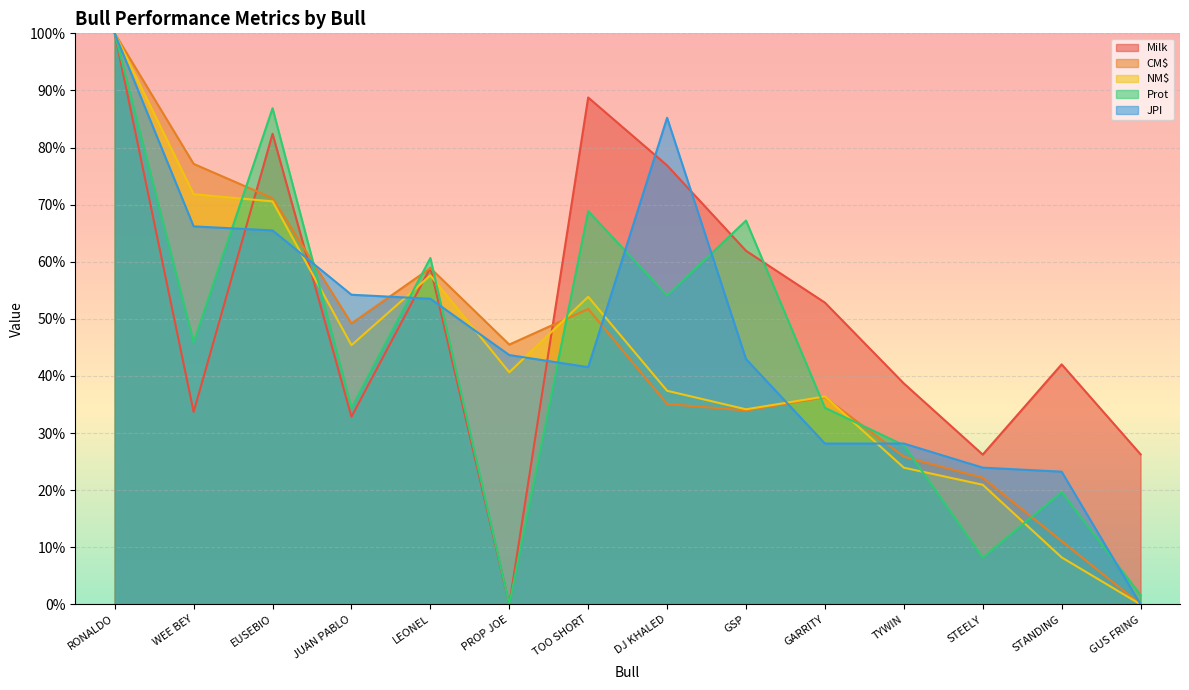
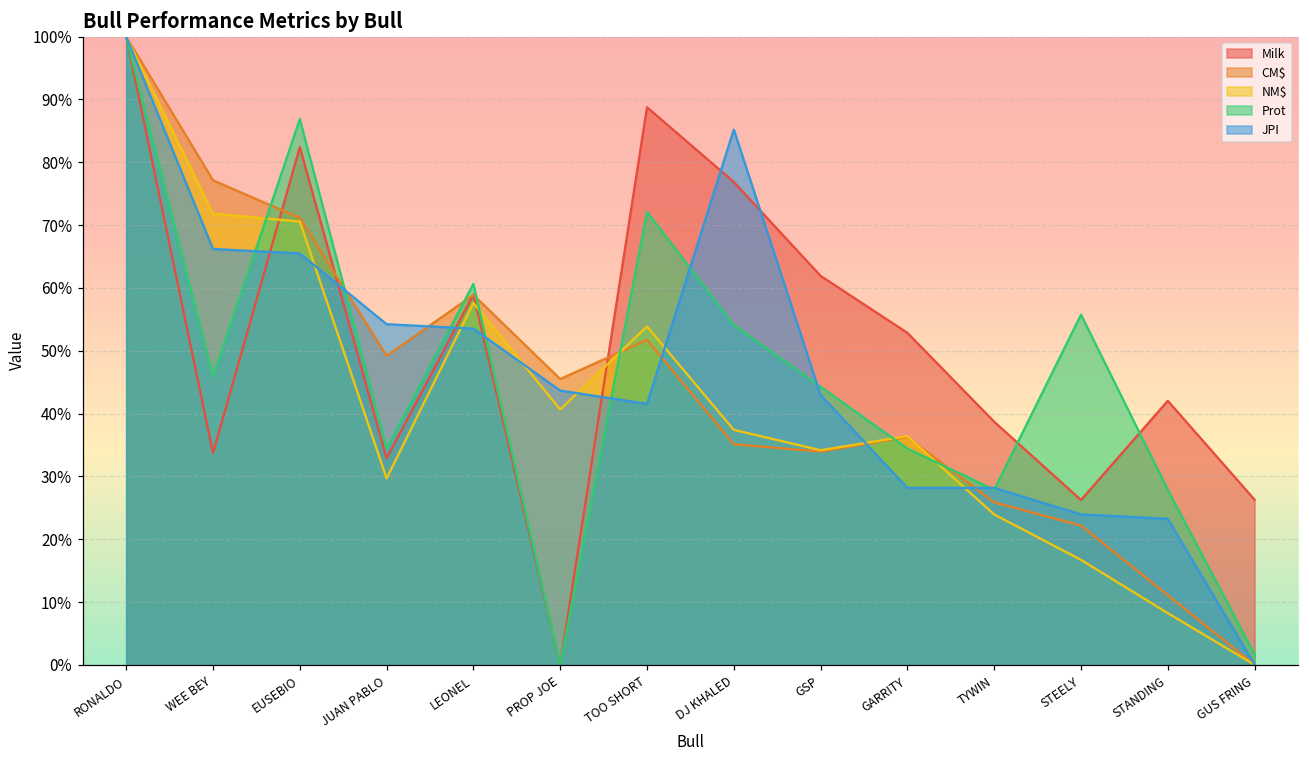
  {
    "NM$": {
      "WEE BEY": "72%",
      "EUSEBIO": "71%",
-     "JUAN PABLO": "45%",
+     "JUAN PABLO": "30%",
      "LEONEL": "58%",
      "PROP JOE": "41%",
      "TOO SHORT": "54%",
      "DJ KHALED": "37%",
      "TYWIN": "24%",
-     "STEELY": "21%",
+     "STEELY": "17%",
      "STANDING": "8%"
    },
    "Prot": {
      "WEE BEY": "46%",
      "EUSEBIO": "87%",
      "JUAN PABLO": "34%",
      "LEONEL": "61%",
-     "TOO SHORT": "69%",
+     "TOO SHORT": "72%",
      "DJ KHALED": "54%",
-     "GSP": "67%",
+     "GSP": "44%",
      "GARRITY": "34%",
-     "STEELY": "8%",
-     "STANDING": "20%",
+     "STEELY": "56%",
+     "STANDING": "28%",
      "GUS FRING": "2%"
    },
    "JPI": {
      "WEE BEY": "66%",
      "EUSEBIO": "65%",
      "JUAN PABLO": "54%",
      "LEONEL": "54%",
      "PROP JOE": "44%",
      "TOO SHORT": "42%",
      "DJ KHALED": "85%",
      "GSP": "43%",
      "GARRITY": "28%",
      "STEELY": "24%",
      "STANDING": "23%"
    }
  }
